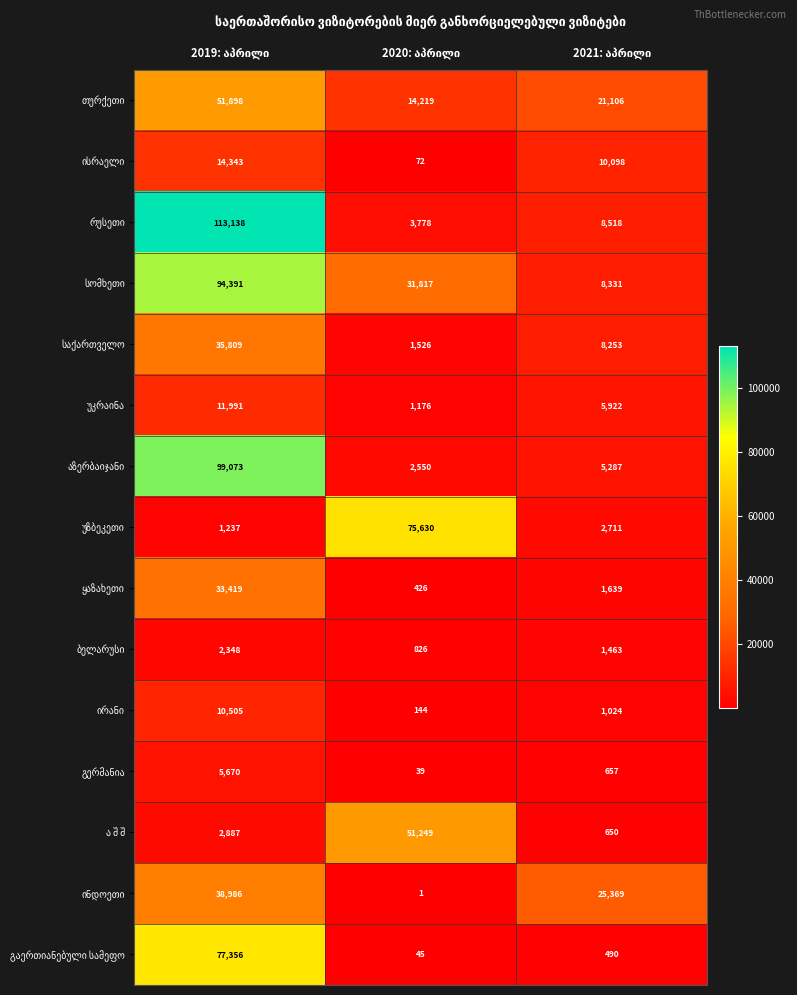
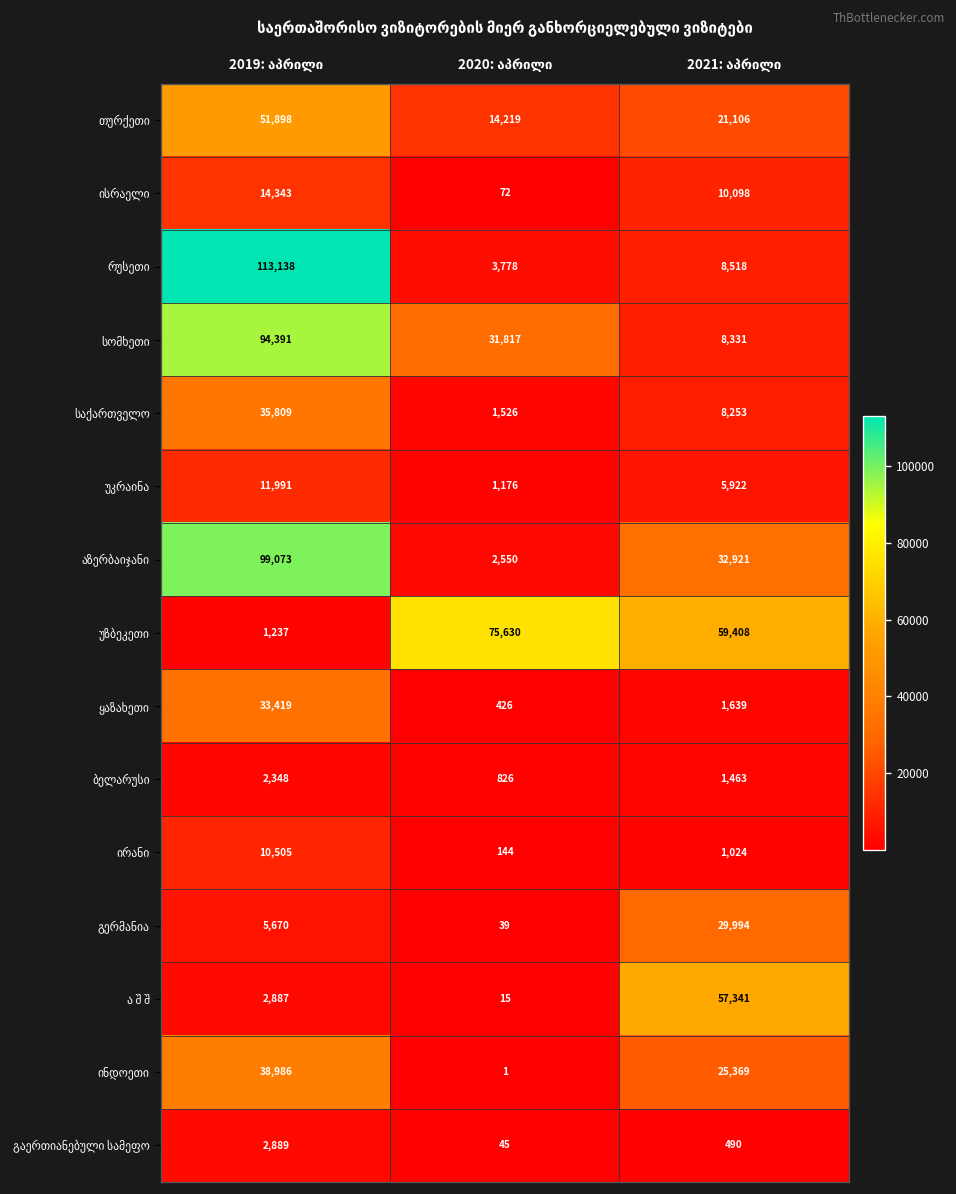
  {
    "თურქეთი": {
      "2019: აპრილი": "51,898",
      "2020: აპრილი": "14,219",
      "2021: აპრილი": "21,106"
    },
    "ისრაელი": {
      "2019: აპრილი": "14,343",
      "2020: აპრილი": "72",
      "2021: აპრილი": "10,098"
    },
    "რუსეთი": {
      "2019: აპრილი": "113,138",
      "2020: აპრილი": "3,778",
      "2021: აპრილი": "8,518"
    },
    "სომხეთი": {
      "2019: აპრილი": "94,391",
      "2020: აპრილი": "31,817",
      "2021: აპრილი": "8,331"
    },
    "საქართველო": {
      "2019: აპრილი": "35,809",
      "2020: აპრილი": "1,526",
      "2021: აპრილი": "8,253"
    },
    "უკრაინა": {
      "2019: აპრილი": "11,991",
      "2020: აპრილი": "1,176",
      "2021: აპრილი": "5,922"
    },
    "აზერბაიჯანი": {
      "2019: აპრილი": "99,073",
      "2020: აპრილი": "2,550",
-     "2021: აპრილი": "5,287"
+     "2021: აპრილი": "32,921"
    },
    "უზბეკეთი": {
      "2019: აპრილი": "1,237",
      "2020: აპრილი": "75,630",
-     "2021: აპრილი": "2,711"
+     "2021: აპრილი": "59,408"
    },
    "ყაზახეთი": {
      "2019: აპრილი": "33,419",
      "2020: აპრილი": "426",
      "2021: აპრილი": "1,639"
    },
    "ბელარუსი": {
      "2019: აპრილი": "2,348",
      "2020: აპრილი": "826",
      "2021: აპრილი": "1,463"
    },
    "ირანი": {
      "2019: აპრილი": "10,505",
      "2020: აპრილი": "144",
      "2021: აპრილი": "1,024"
    },
    "გერმანია": {
      "2019: აპრილი": "5,670",
      "2020: აპრილი": "39",
-     "2021: აპრილი": "657"
+     "2021: აპრილი": "29,994"
    },
    "ა შ შ": {
      "2019: აპრილი": "2,887",
-     "2020: აპრილი": "51,249",
-     "2021: აპრილი": "650"
+     "2020: აპრილი": "15",
+     "2021: აპრილი": "57,341"
    },
    "ინდოეთი": {
      "2019: აპრილი": "38,986",
      "2020: აპრილი": "1",
      "2021: აპრილი": "25,369"
    },
    "გაერთიანებული სამეფო": {
-     "2019: აპრილი": "77,356",
+     "2019: აპრილი": "2,889",
      "2020: აპრილი": "45",
      "2021: აპრილი": "490"
    }
  }
